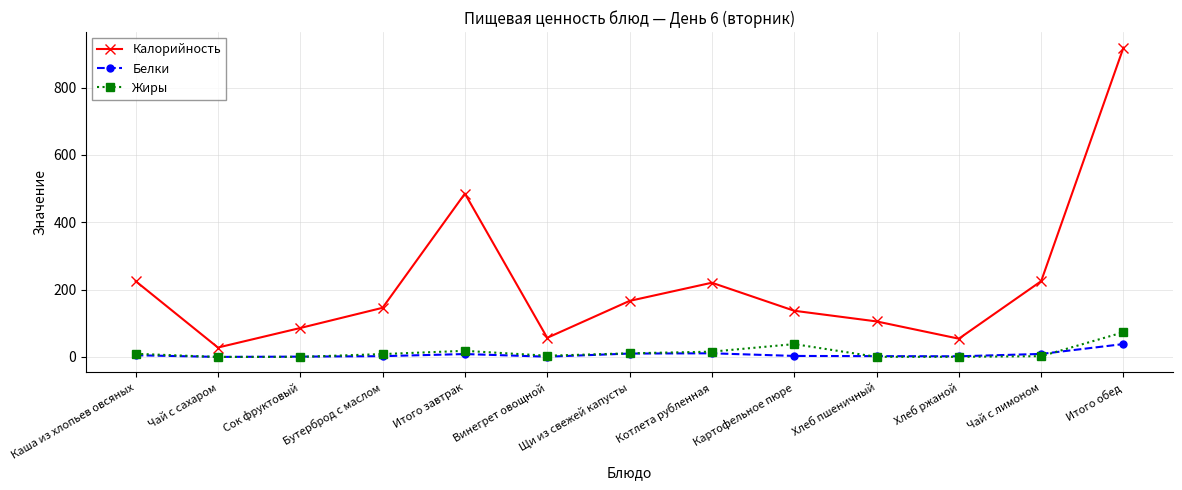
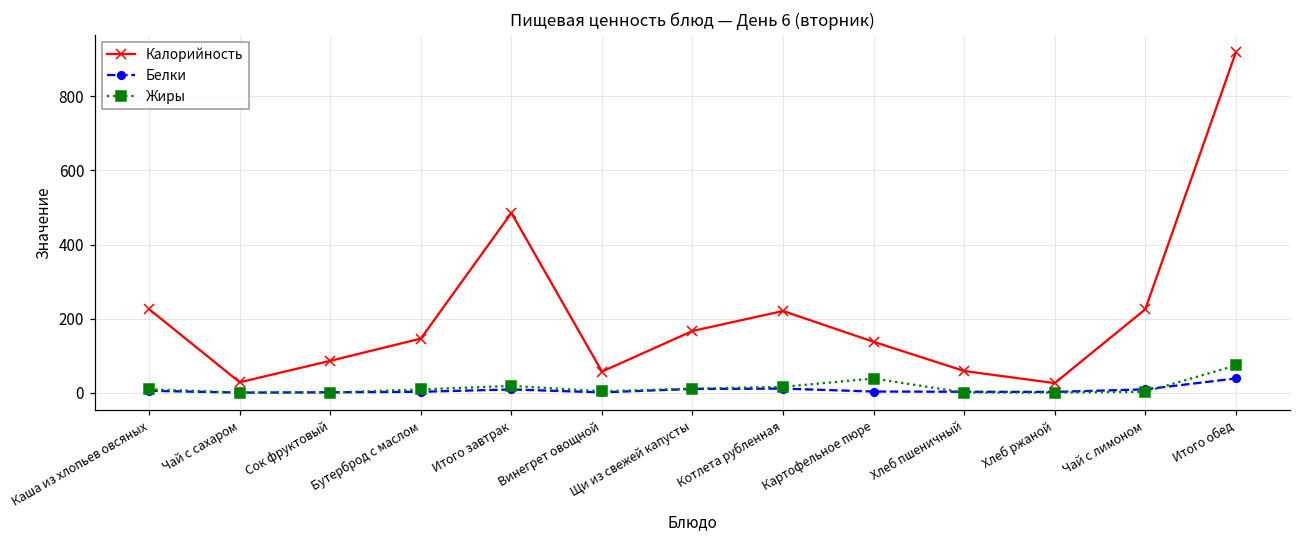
  {
    "Калорийность": {
      "Каша из хлопьев овсяных": 230,
      "Чай с сахаром": 30,
      "Сок фруктовый": 90,
      "Бутерброд с маслом": 150,
      "Итого завтрак": 490,
      "Винегрет овощной": 60,
      "Щи из свежей капусты": 170,
      "Котлета рубленная": 220,
      "Картофельное пюре": 140,
-     "Хлеб пшеничный": 110,
-     "Хлеб ржаной": 50,
+     "Хлеб пшеничный": 60,
+     "Хлеб ржаной": 30,
      "Чай с лимоном": 230,
      "Итого обед": 920
    },
    "Белки": {
      "Итого завтрак": 10,
      "Картофельное пюре": 0,
      "Итого обед": 40
    },
    "Жиры": {
      "Итого завтрак": 20,
      "Картофельное пюре": 40,
      "Итого обед": 70
    }
  }
